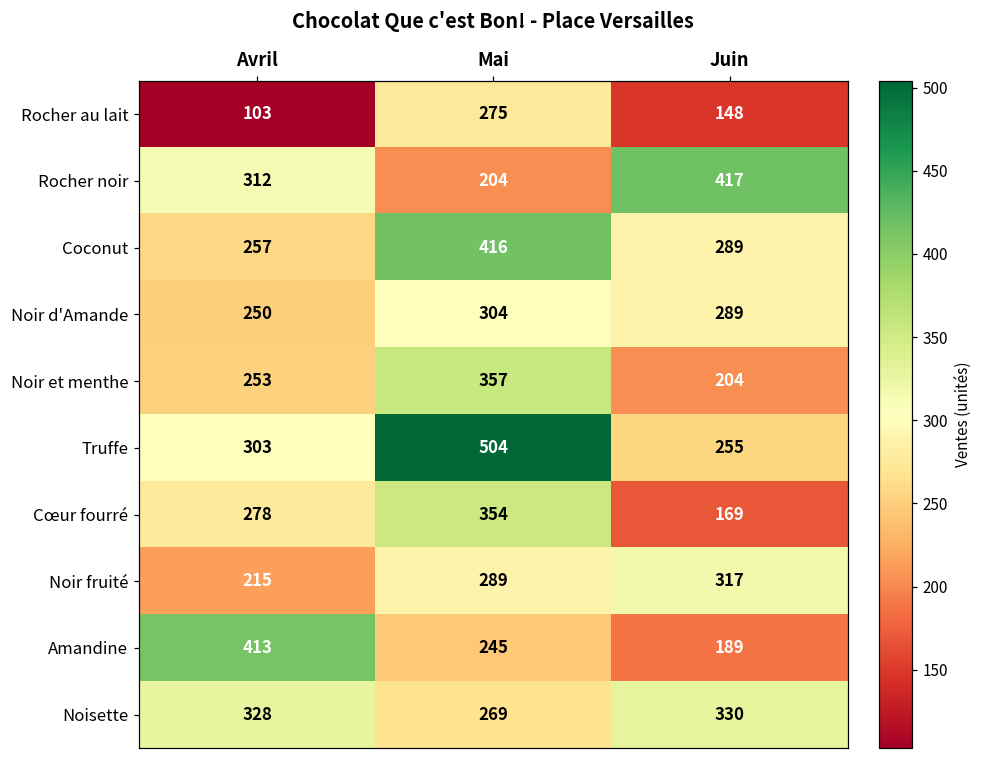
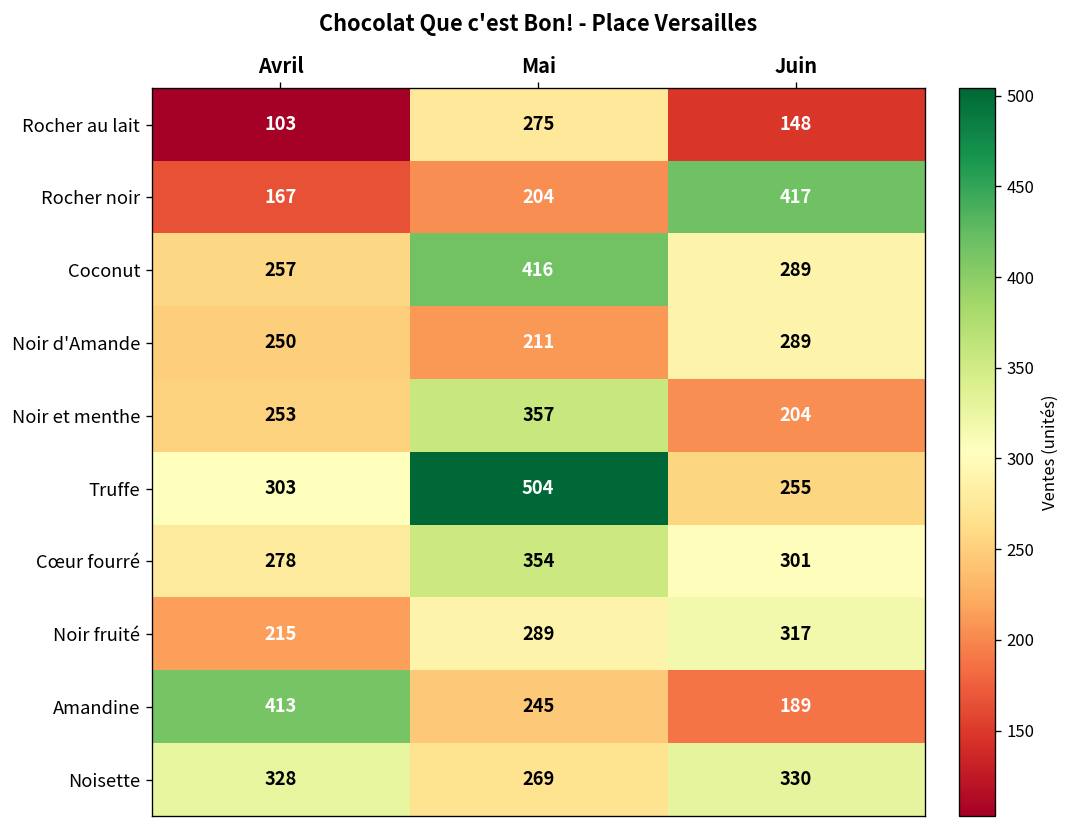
  {
    "Rocher au lait": {
      "Avril": 103,
      "Mai": 275,
      "Juin": 148
    },
    "Rocher noir": {
-     "Avril": 312,
+     "Avril": 167,
      "Mai": 204,
      "Juin": 417
    },
    "Coconut": {
      "Avril": 257,
      "Mai": 416,
      "Juin": 289
    },
    "Noir d'Amande": {
      "Avril": 250,
-     "Mai": 304,
+     "Mai": 211,
      "Juin": 289
    },
    "Noir et menthe": {
      "Avril": 253,
      "Mai": 357,
      "Juin": 204
    },
    "Truffe": {
      "Avril": 303,
      "Mai": 504,
      "Juin": 255
    },
    "Cœur fourré": {
      "Avril": 278,
      "Mai": 354,
-     "Juin": 169
+     "Juin": 301
    },
    "Noir fruité": {
      "Avril": 215,
      "Mai": 289,
      "Juin": 317
    },
    "Amandine": {
      "Avril": 413,
      "Mai": 245,
      "Juin": 189
    },
    "Noisette": {
      "Avril": 328,
      "Mai": 269,
      "Juin": 330
    }
  }
